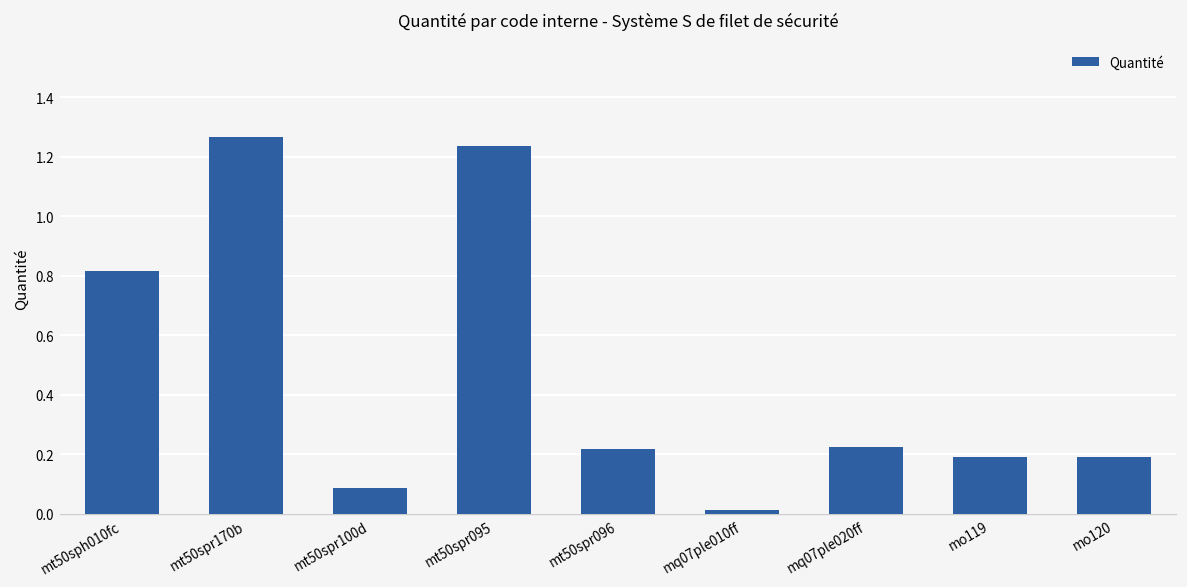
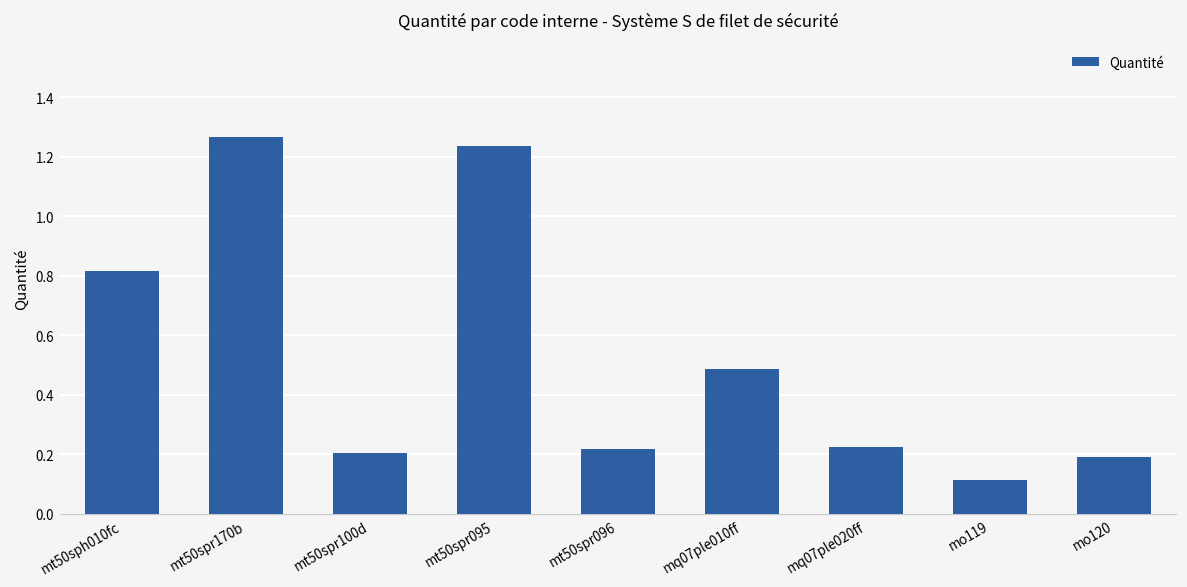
  {
    "mt50sph010fc": 0.82,
    "mt50spr170b": 1.27,
-   "mt50spr100d": 0.09,
+   "mt50spr100d": 0.20,
    "mt50spr095": 1.24,
    "mt50spr096": 0.22,
-   "mq07ple010ff": 0.01,
+   "mq07ple010ff": 0.49,
    "mq07ple020ff": 0.22,
-   "mo119": 0.19,
+   "mo119": 0.12,
    "mo120": 0.19
  }
